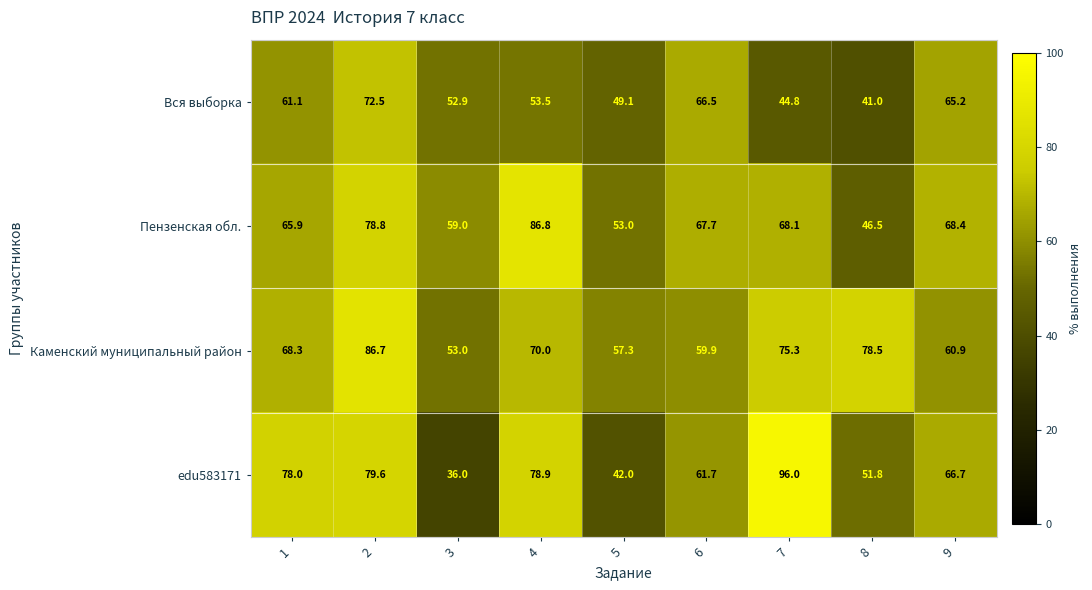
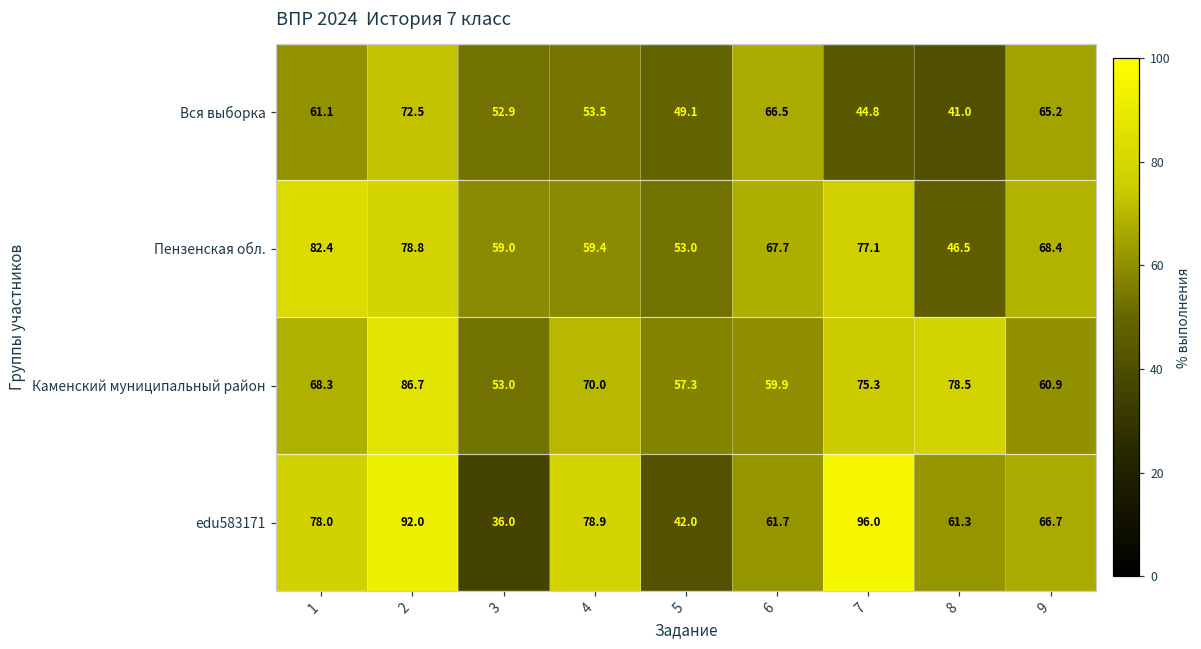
  {
    "Вся выборка": {
      "1": 61.1,
      "2": 72.5,
      "3": 52.9,
      "4": 53.5,
      "5": 49.1,
      "6": 66.5,
      "7": 44.8,
      "8": 41.0,
      "9": 65.2
    },
    "Пензенская обл.": {
-     "1": 65.9,
+     "1": 82.4,
      "2": 78.8,
      "3": 59.0,
-     "4": 86.8,
+     "4": 59.4,
      "5": 53.0,
      "6": 67.7,
-     "7": 68.1,
+     "7": 77.1,
      "8": 46.5,
      "9": 68.4
    },
    "Каменский муниципальный район": {
      "1": 68.3,
      "2": 86.7,
      "3": 53.0,
      "4": 70.0,
      "5": 57.3,
      "6": 59.9,
      "7": 75.3,
      "8": 78.5,
      "9": 60.9
    },
    "edu583171": {
      "1": 78.0,
-     "2": 79.6,
+     "2": 92.0,
      "3": 36.0,
      "4": 78.9,
      "5": 42.0,
      "6": 61.7,
      "7": 96.0,
-     "8": 51.8,
+     "8": 61.3,
      "9": 66.7
    }
  }
